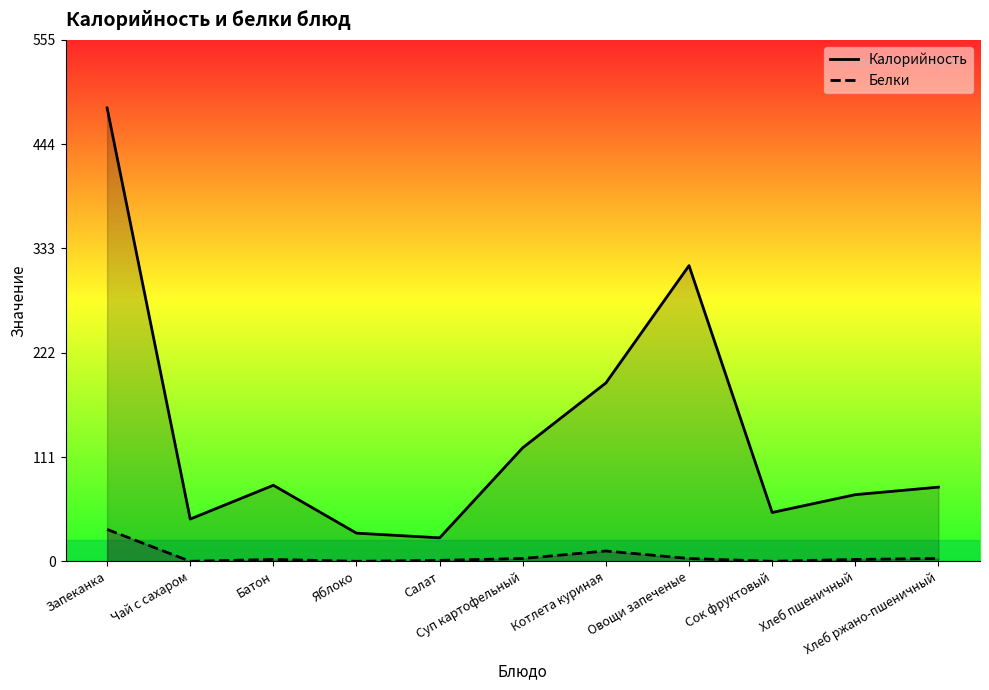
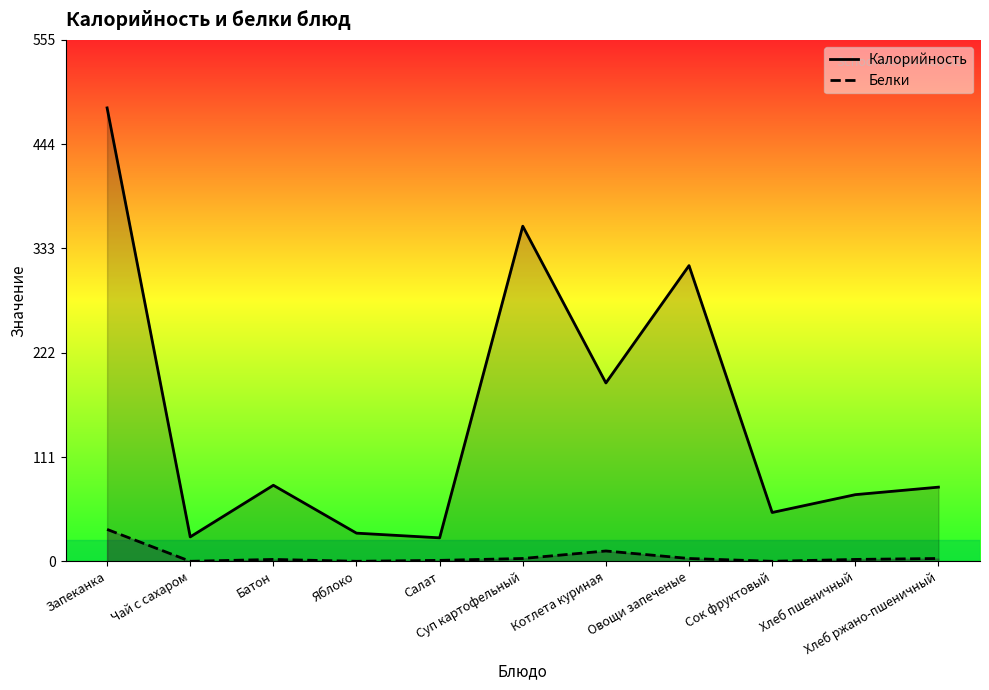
  {
    "Калорийность": {
      "Запеканка": 480,
-     "Чай с сахаром": 50,
+     "Чай с сахаром": 30,
      "Батон": 80,
      "Яблоко": 30,
      "Салат": 30,
-     "Суп картофельный": 120,
+     "Суп картофельный": 360,
      "Котлета куриная": 190,
      "Овощи запеченые": 320,
      "Сок фруктовый": 50,
      "Хлеб пшеничный": 70,
      "Хлеб ржано-пшеничный": 80
    }
  }
